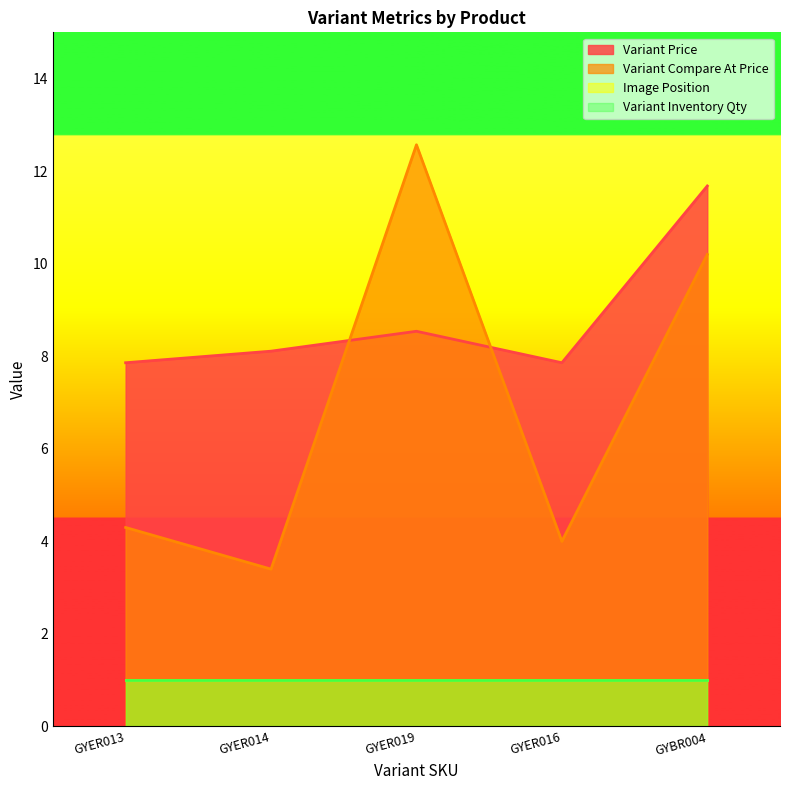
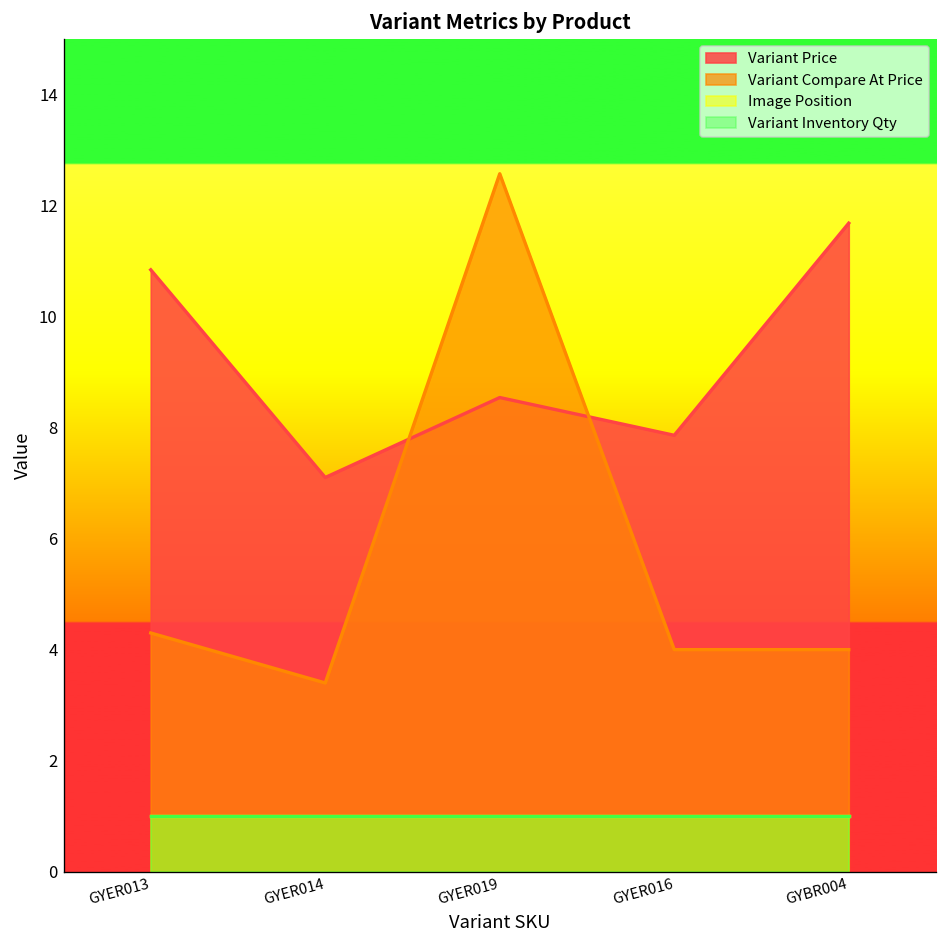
  {
    "Variant Price": {
-     "GYER013": 7.9,
-     "GYER014": 8.1,
+     "GYER013": 10.8,
+     "GYER014": 7.1,
      "GYER019": 8.5,
      "GYER016": 7.9,
      "GYBR004": 11.7
    },
    "Variant Compare At Price": {
      "GYER013": 4.3,
      "GYER014": 3.4,
      "GYER019": 12.6,
      "GYER016": 4.0,
-     "GYBR004": 10.2
+     "GYBR004": 4.0
    },
    "Variant Inventory Qty": {
      "GYER013": 1.0,
      "GYER014": 1.0,
      "GYER019": 1.0,
      "GYER016": 1.0,
      "GYBR004": 1.0
    }
  }
